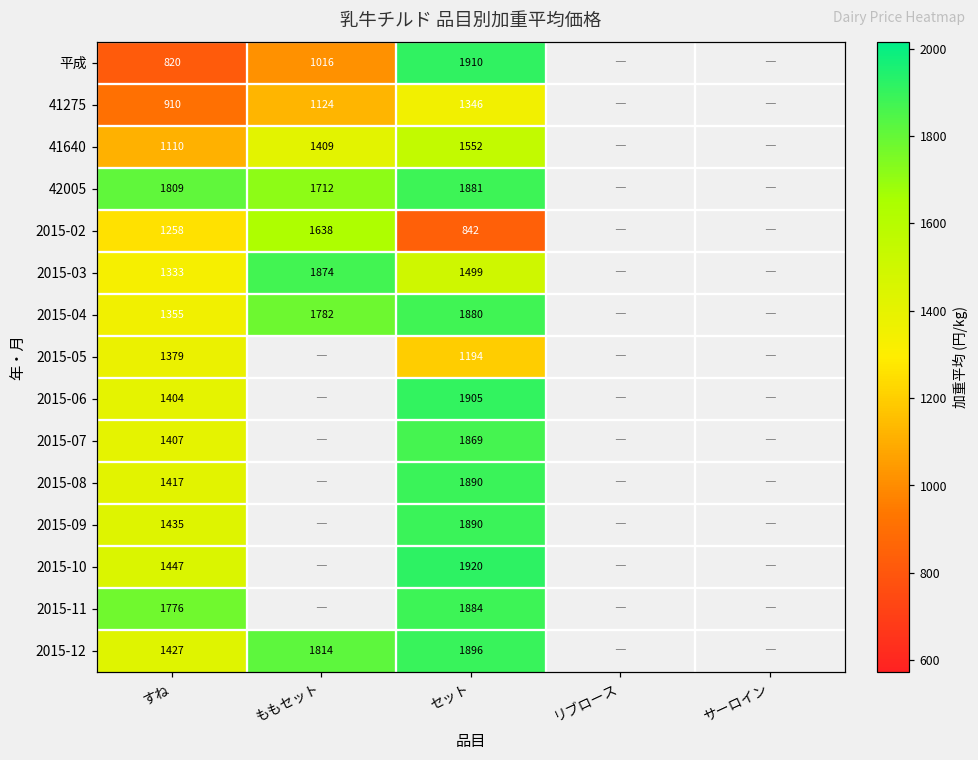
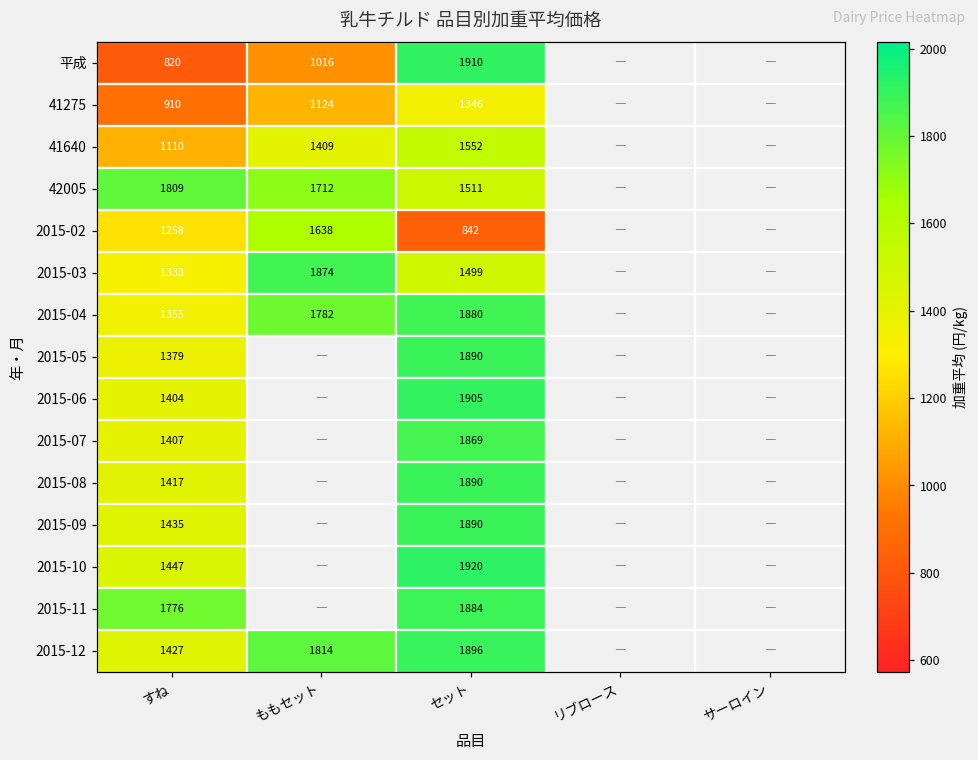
  {
    "平成": {
      "すね": 820,
      "ももセット": 1016,
      "セット": 1910
    },
    "41275": {
      "すね": 910,
      "ももセット": 1124,
      "セット": 1346
    },
    "41640": {
      "すね": 1110,
      "ももセット": 1409,
      "セット": 1552
    },
    "42005": {
      "すね": 1809,
      "ももセット": 1712,
-     "セット": 1881
+     "セット": 1511
    },
    "2015-02": {
      "すね": 1258,
      "ももセット": 1638,
      "セット": 842
    },
    "2015-03": {
      "すね": 1333,
      "ももセット": 1874,
      "セット": 1499
    },
    "2015-04": {
      "すね": 1355,
      "ももセット": 1782,
      "セット": 1880
    },
    "2015-05": {
      "すね": 1379,
-     "セット": 1194
+     "セット": 1890
    },
    "2015-06": {
      "すね": 1404,
      "セット": 1905
    },
    "2015-07": {
      "すね": 1407,
      "セット": 1869
    },
    "2015-08": {
      "すね": 1417,
      "セット": 1890
    },
    "2015-09": {
      "すね": 1435,
      "セット": 1890
    },
    "2015-10": {
      "すね": 1447,
      "セット": 1920
    },
    "2015-11": {
      "すね": 1776,
      "セット": 1884
    },
    "2015-12": {
      "すね": 1427,
      "ももセット": 1814,
      "セット": 1896
    }
  }
